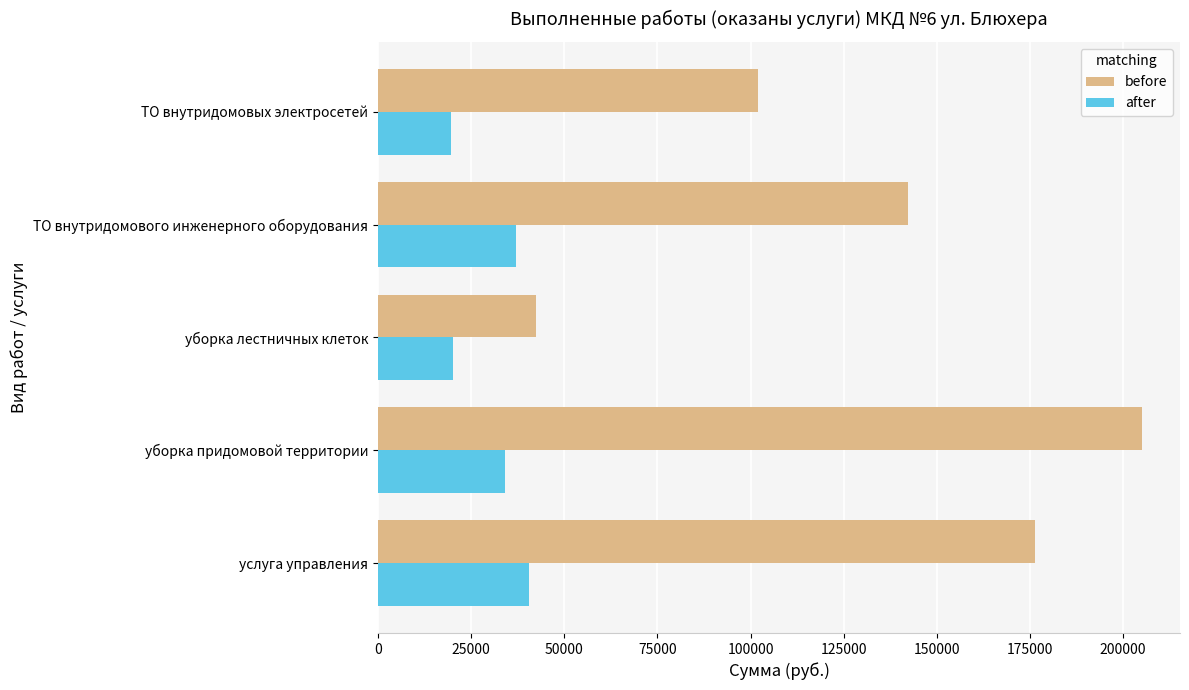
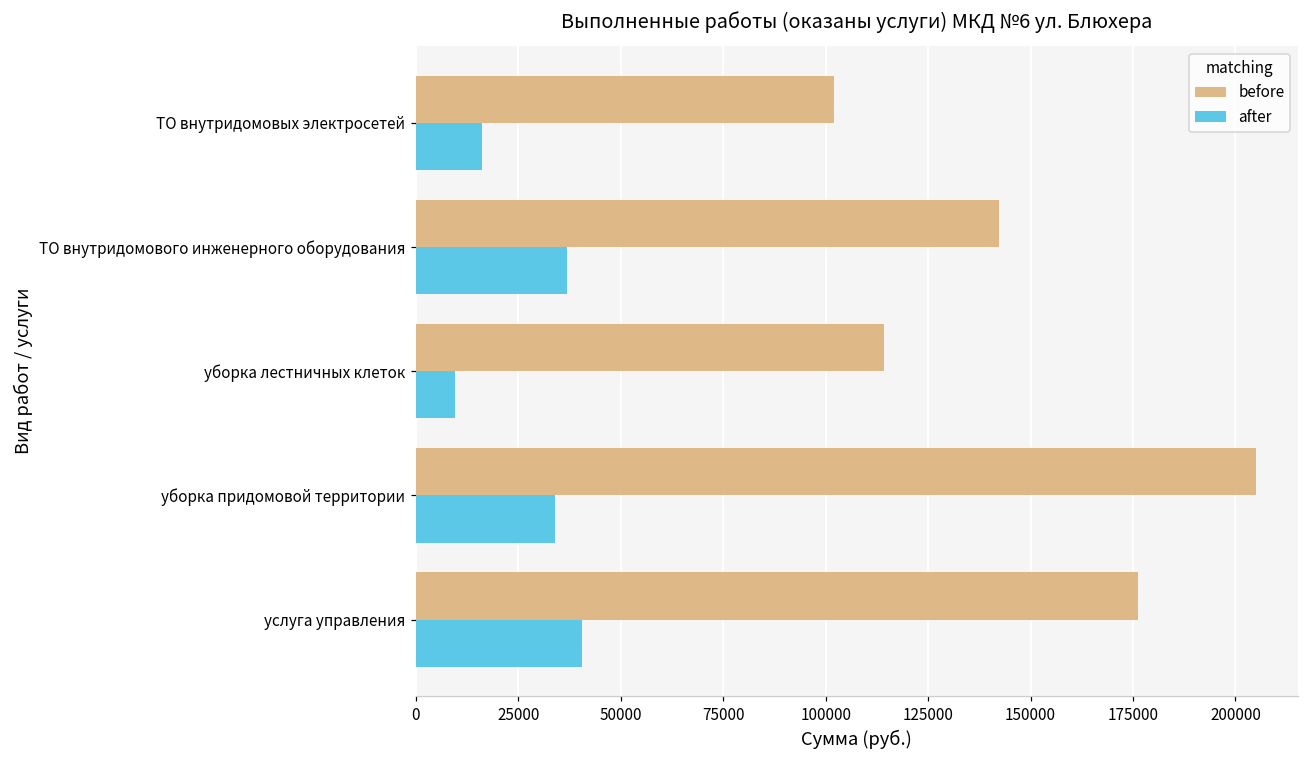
  {
    "before": {
      "ТО внутридомовых электросетей": 102000,
      "ТО внутридомового инженерного оборудования": 142000,
-     "уборка лестничных клеток": 43000,
+     "уборка лестничных клеток": 114000,
      "уборка придомовой территории": 205000,
      "услуга управления": 176000
    },
    "after": {
-     "ТО внутридомовых электросетей": 20000,
+     "ТО внутридомовых электросетей": 16000,
      "ТО внутридомового инженерного оборудования": 37000,
-     "уборка лестничных клеток": 20000,
+     "уборка лестничных клеток": 9000,
      "уборка придомовой территории": 34000,
      "услуга управления": 41000
    }
  }
